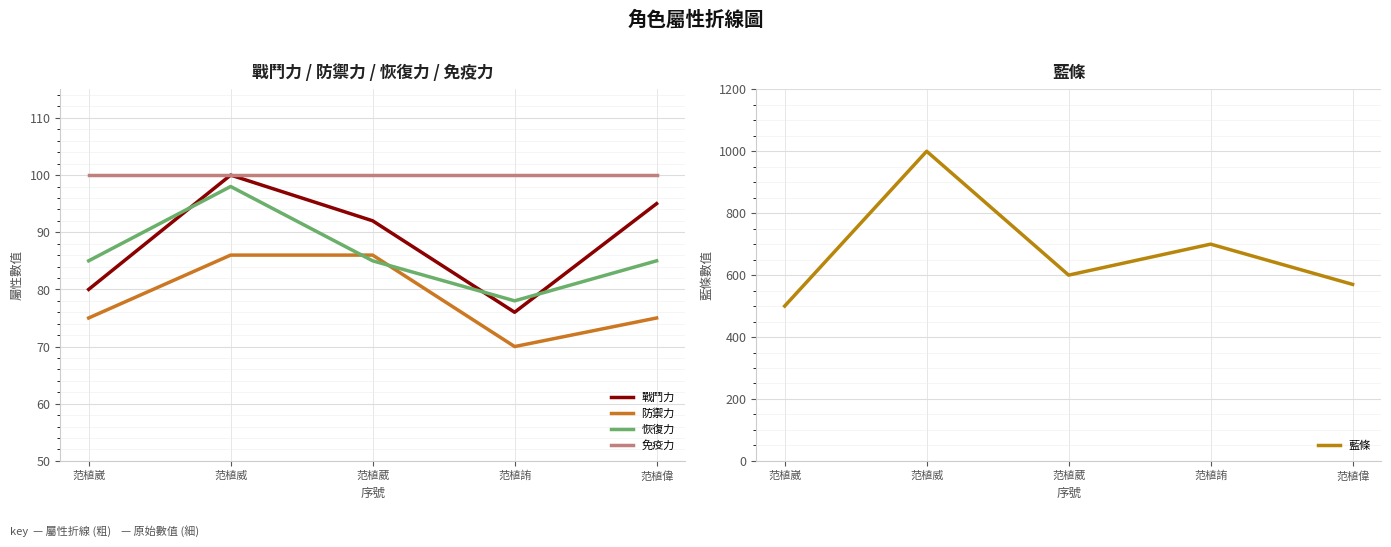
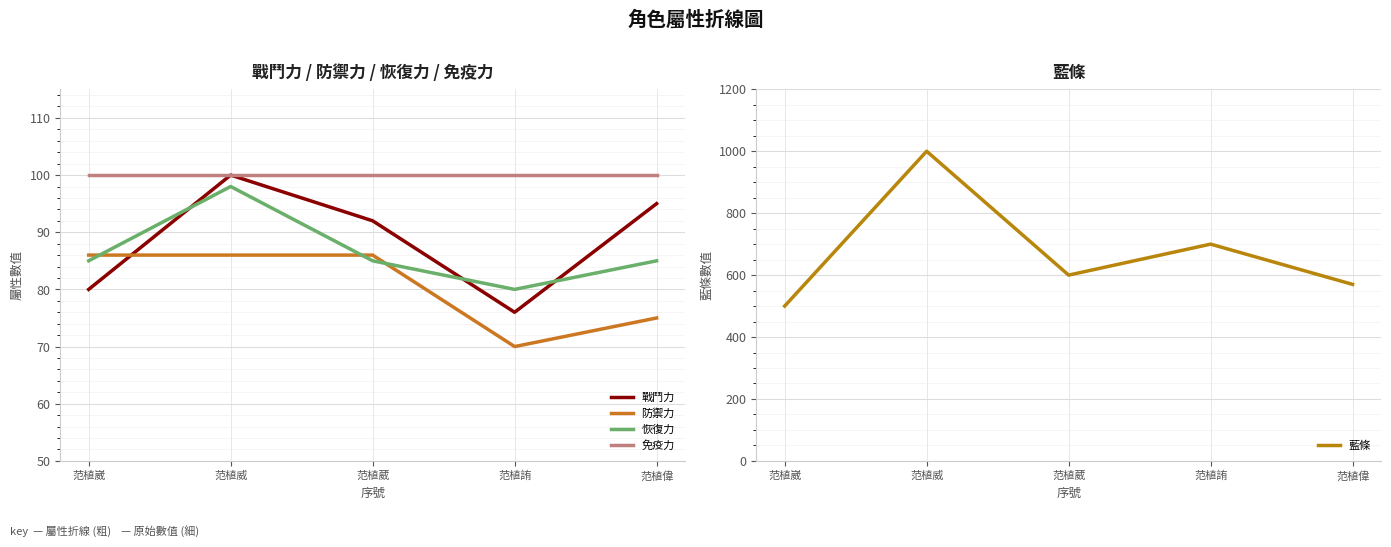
  {
    "戰鬥力 / 防禦力 / 恢復力 / 免疫力": {
      "戰鬥力": {
        "范植崴": 80,
        "范植葳": 92,
        "范植詴": 76,
        "范植偉": 95
      },
      "防禦力": {
-       "范植崴": 75,
+       "范植崴": 86,
        "范植威": 86,
        "范植葳": 86,
        "范植詴": 70,
        "范植偉": 75
      },
      "恢復力": {
        "范植崴": 85,
        "范植威": 98,
        "范植葳": 85,
-       "范植詴": 78,
+       "范植詴": 80,
        "范植偉": 85
      },
      "免疫力": {
        "范植崴": 100,
        "范植葳": 100,
        "范植詴": 100,
        "范植偉": 100
      }
    },
    "藍條": {
      "范植崴": 500,
      "范植威": 1000,
      "范植葳": 600,
      "范植詴": 700,
      "范植偉": 570
    }
  }
